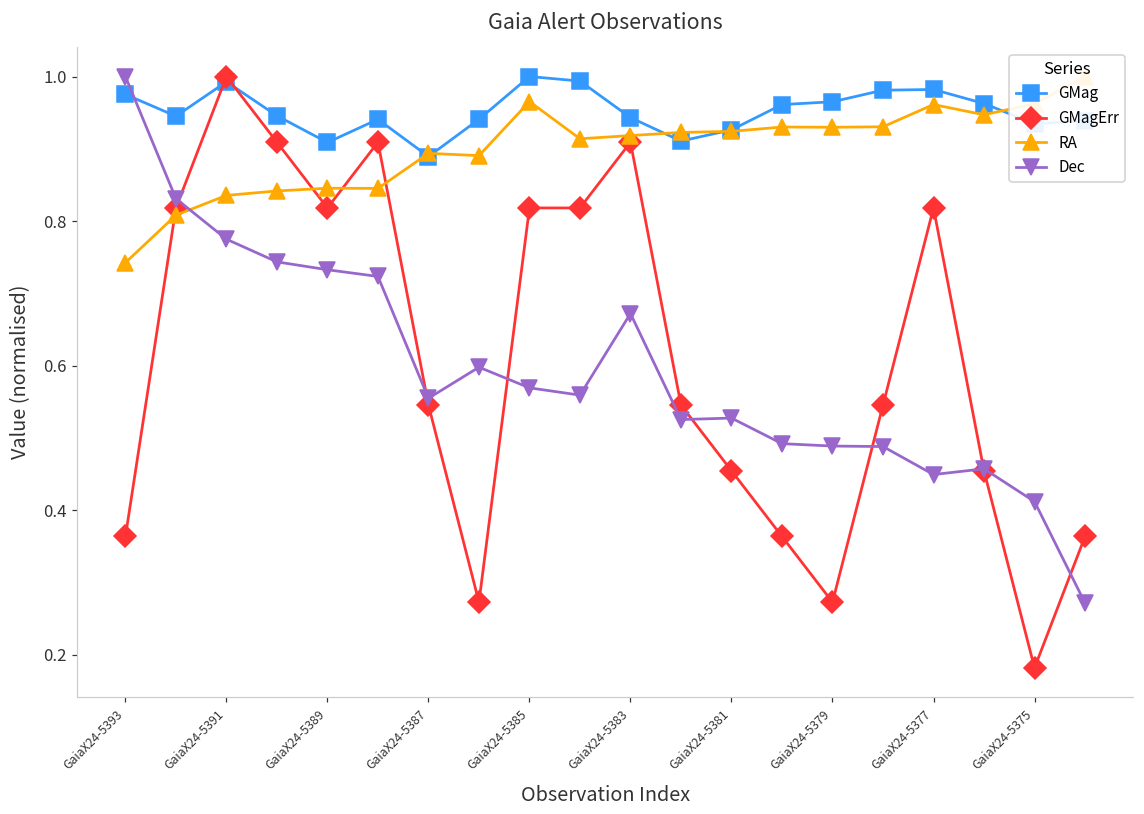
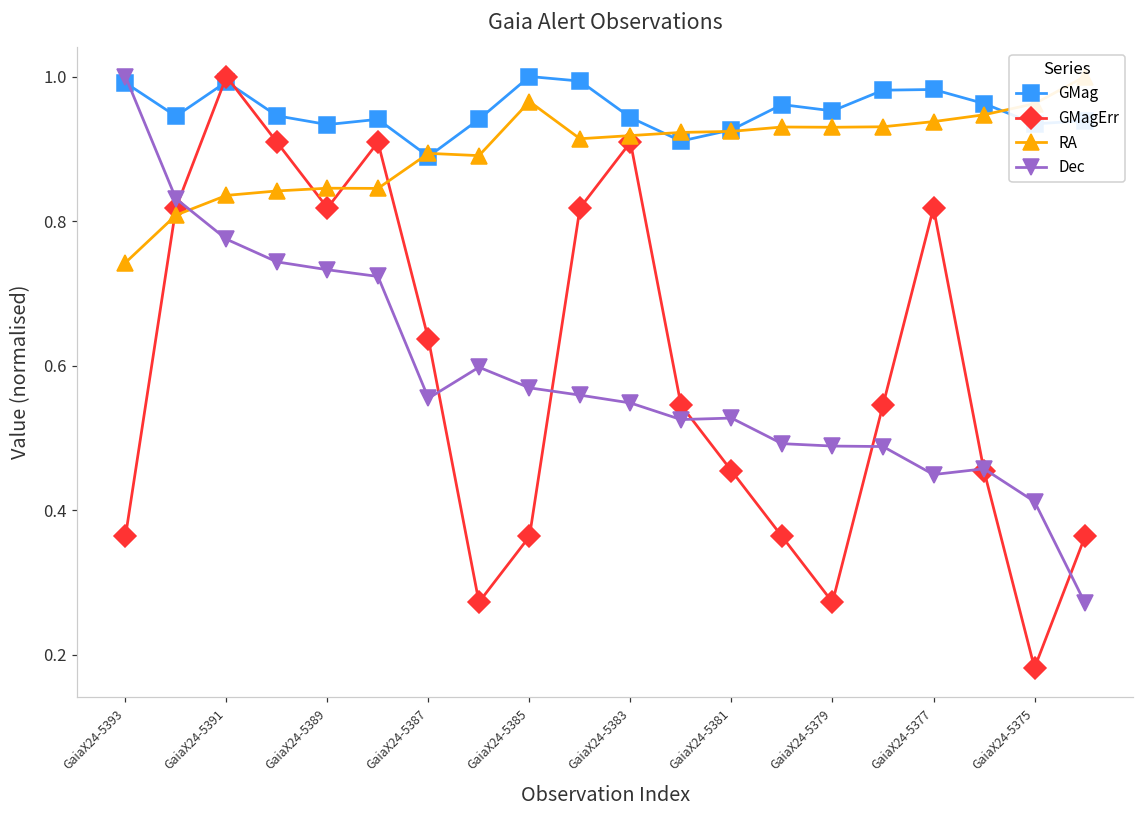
  {
    "GMag": {
-     "GaiaX24-5393": 0.98,
+     "GaiaX24-5393": 0.99,
      "GaiaX24-5391": 0.99,
-     "GaiaX24-5389": 0.91,
+     "GaiaX24-5389": 0.93,
      "GaiaX24-5387": 0.89,
      "GaiaX24-5385": 1.00,
      "GaiaX24-5383": 0.94,
-     "GaiaX24-5379": 0.97,
+     "GaiaX24-5379": 0.95,
      "GaiaX24-5377": 0.98
    },
    "GMagErr": {
      "GaiaX24-5393": 0.36,
      "GaiaX24-5391": 1.00,
      "GaiaX24-5389": 0.82,
-     "GaiaX24-5387": 0.55,
-     "GaiaX24-5385": 0.82,
+     "GaiaX24-5387": 0.64,
+     "GaiaX24-5385": 0.36,
      "GaiaX24-5383": 0.91,
      "GaiaX24-5381": 0.45,
      "GaiaX24-5379": 0.27,
      "GaiaX24-5377": 0.82,
      "GaiaX24-5375": 0.18
    },
    "RA": {
      "GaiaX24-5393": 0.74,
      "GaiaX24-5391": 0.84,
      "GaiaX24-5389": 0.85,
      "GaiaX24-5387": 0.89,
      "GaiaX24-5385": 0.97,
      "GaiaX24-5383": 0.92,
      "GaiaX24-5379": 0.93,
-     "GaiaX24-5377": 0.96
+     "GaiaX24-5377": 0.94
    },
    "Dec": {
      "GaiaX24-5393": 1.00,
      "GaiaX24-5391": 0.77,
      "GaiaX24-5389": 0.73,
      "GaiaX24-5387": 0.55,
      "GaiaX24-5385": 0.57,
-     "GaiaX24-5383": 0.67,
+     "GaiaX24-5383": 0.55,
      "GaiaX24-5381": 0.53,
      "GaiaX24-5379": 0.49,
      "GaiaX24-5377": 0.45,
      "GaiaX24-5375": 0.41
    }
  }
